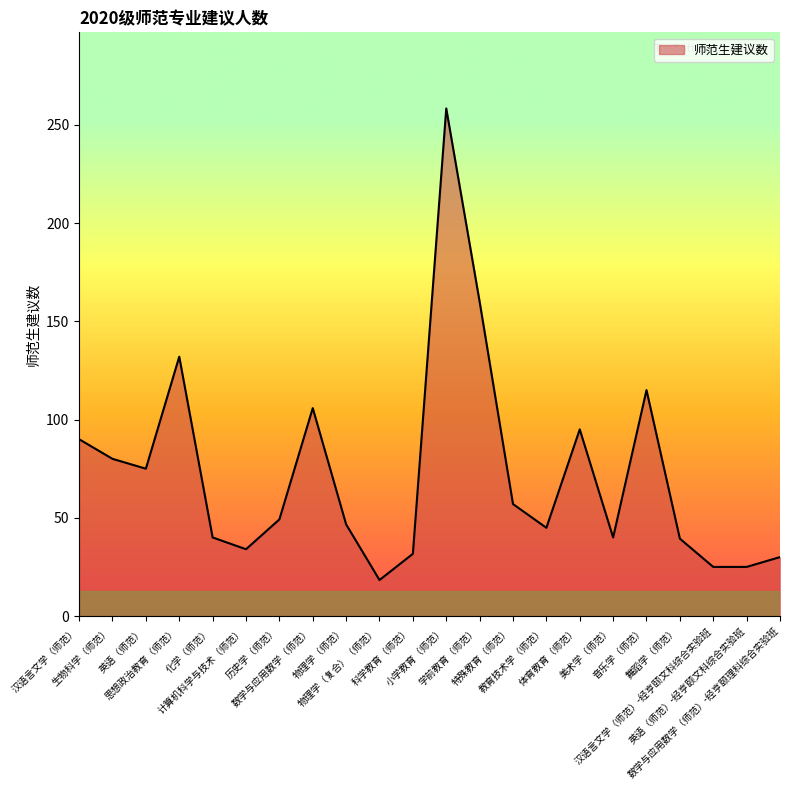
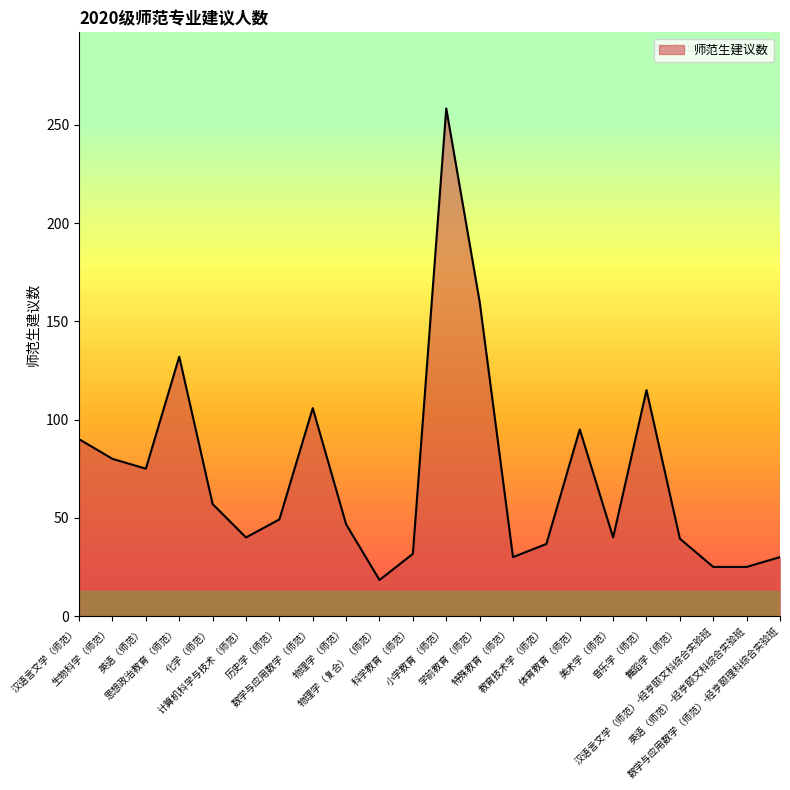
  {
    "汉语言文学（师范）": 90,
    "生物科学（师范）": 80,
    "英语（师范）": 75,
    "思想政治教育（师范）": 132,
-   "化学（师范）": 40,
-   "计算机科学与技术（师范）": 34,
+   "化学（师范）": 57,
+   "计算机科学与技术（师范）": 40,
    "历史学（师范）": 49,
    "数学与应用数学（师范）": 106,
    "物理学（师范）": 47,
    "物理学（复合）（师范）": 18,
    "科学教育（师范）": 32,
    "小学教育（师范）": 258,
    "学前教育（师范）": 160,
-   "特殊教育（师范）": 57,
-   "教育技术学（师范）": 45,
+   "特殊教育（师范）": 30,
+   "教育技术学（师范）": 37,
    "体育教育（师范）": 95,
    "美术学（师范）": 40,
    "音乐学（师范）": 115,
    "舞蹈学（师范）": 39,
    "汉语言文学（师范）-经亨颐文科综合实验班": 25,
    "英语（师范）-经亨颐文科综合实验班": 25,
    "数学与应用数学（师范）-经亨颐理科综合实验班": 30
  }
